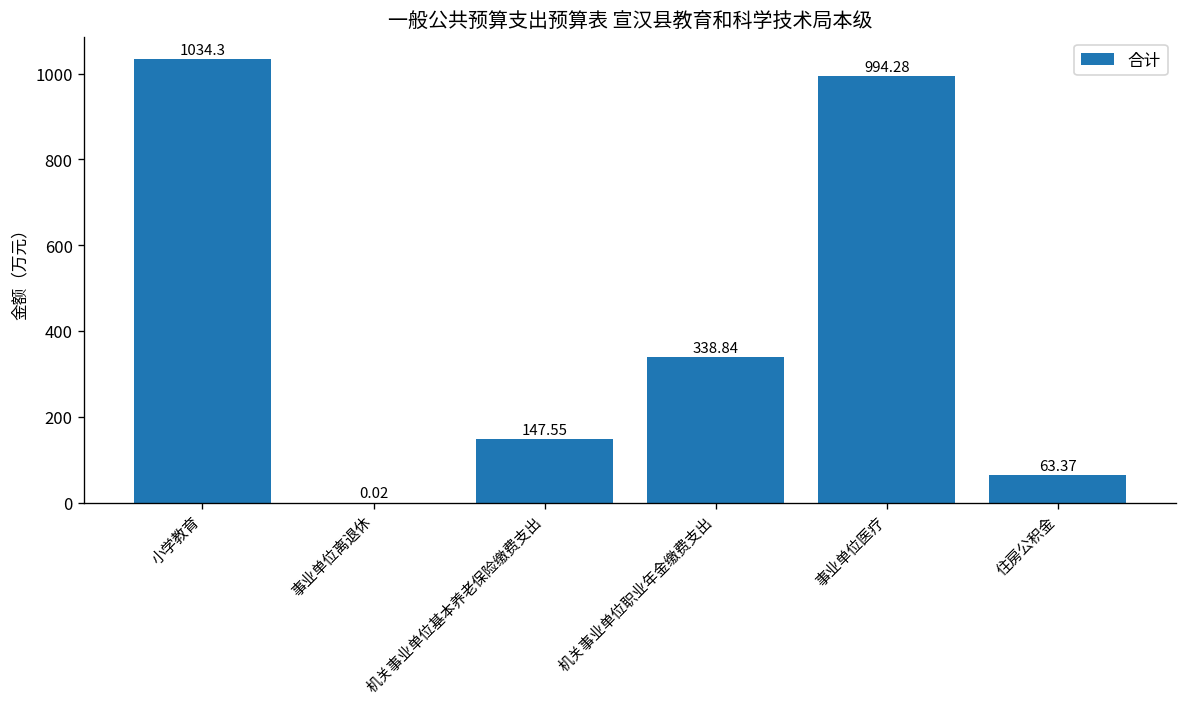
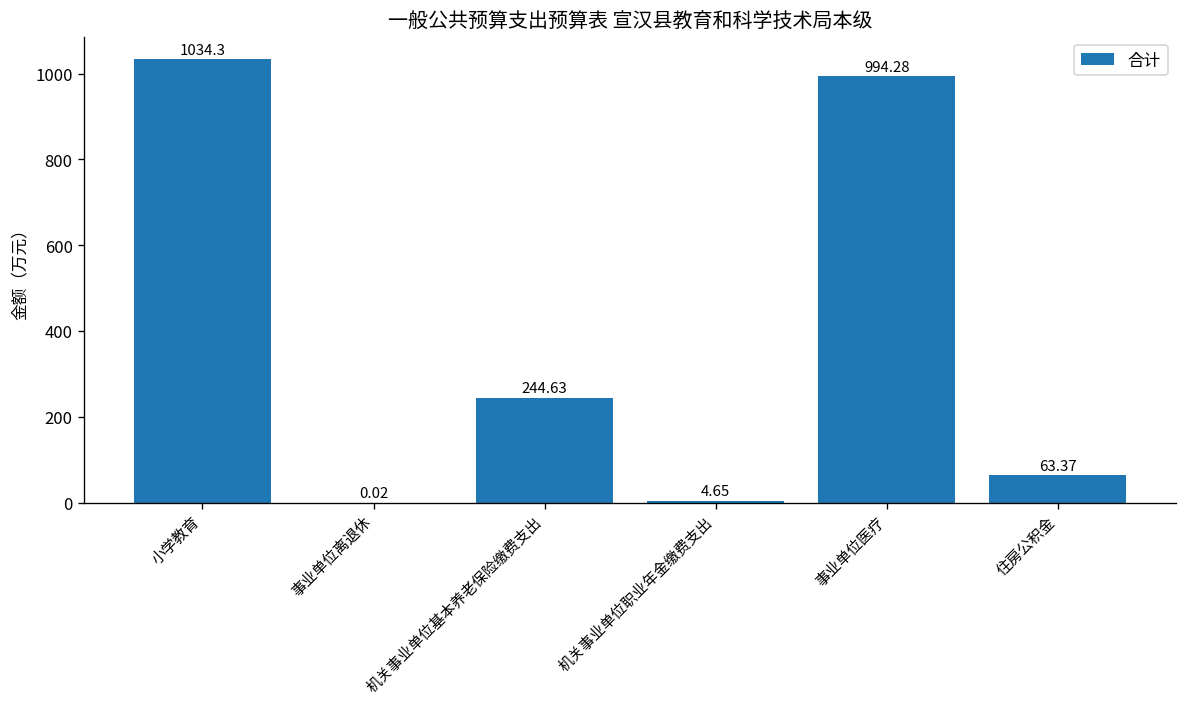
  {
    "小学教育": 1034.3,
    "事业单位离退休": 0.02,
-   "机关事业单位基本养老保险缴费支出": 147.55,
-   "机关事业单位职业年金缴费支出": 338.84,
+   "机关事业单位基本养老保险缴费支出": 244.63,
+   "机关事业单位职业年金缴费支出": 4.65,
    "事业单位医疗": 994.28,
    "住房公积金": 63.37
  }
